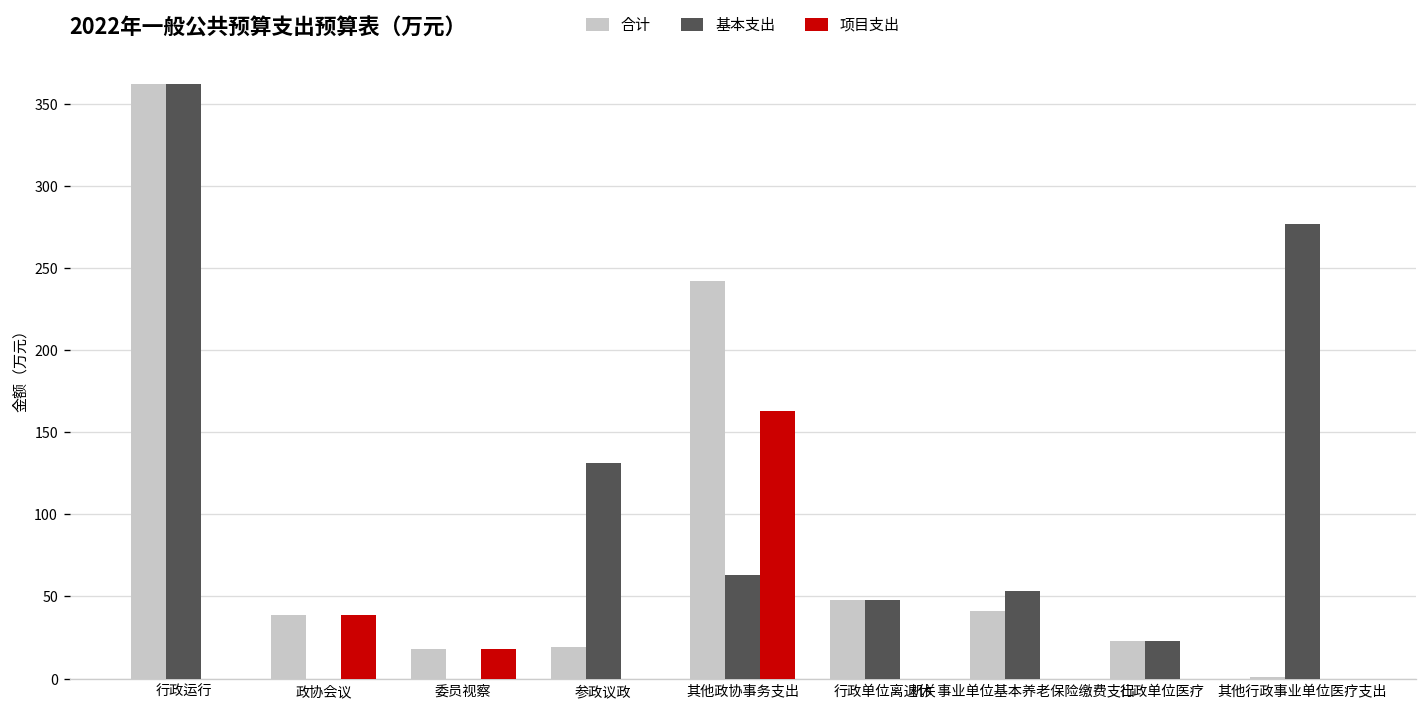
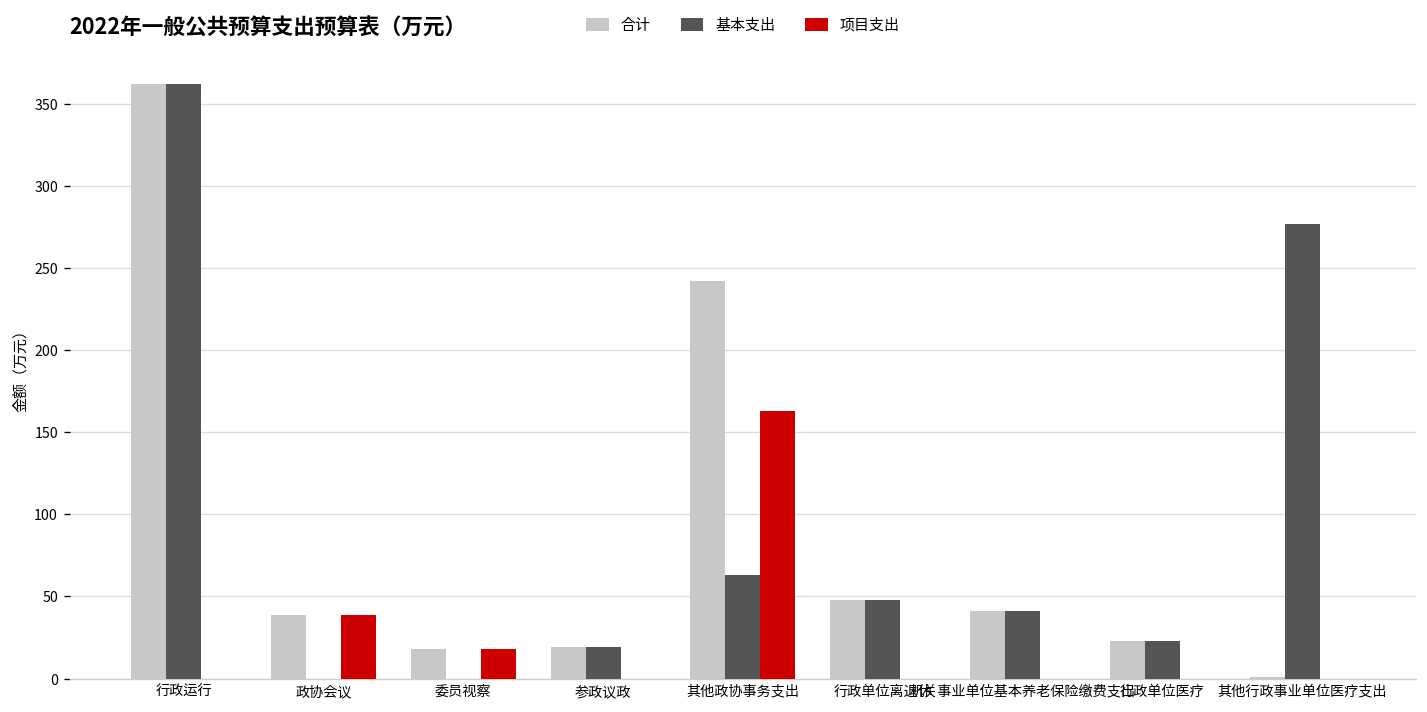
  {
    "基本支出": {
      "行政运行": 362,
      "政协会议": 0,
      "委员视察": 0,
-     "参政议政": 131,
+     "参政议政": 19,
      "其他政协事务支出": 63,
-     "机关事业单位基本养老保险缴费支出": 53,
+     "机关事业单位基本养老保险缴费支出": 41,
      "其他行政事业单位医疗支出": 277
    }
  }
